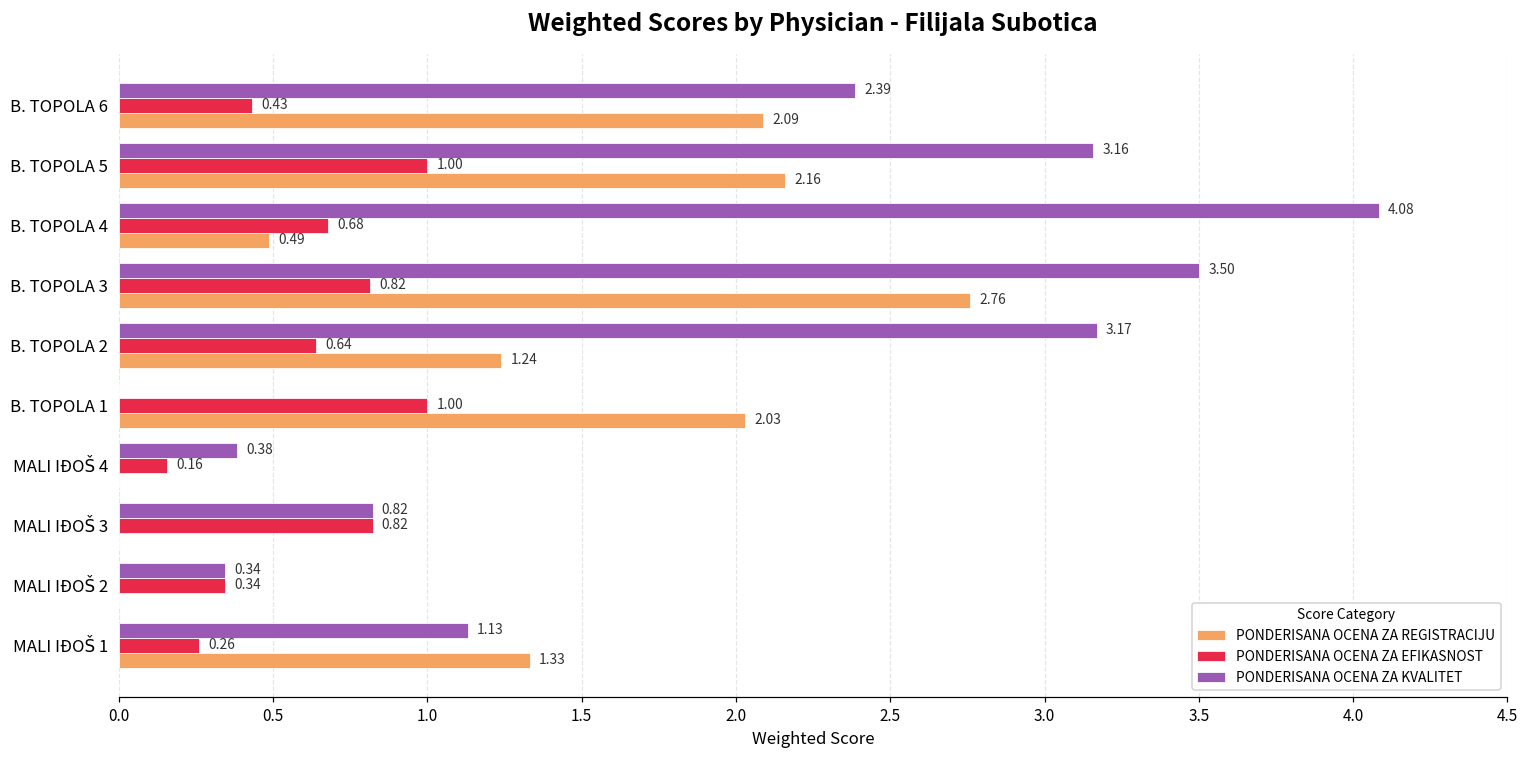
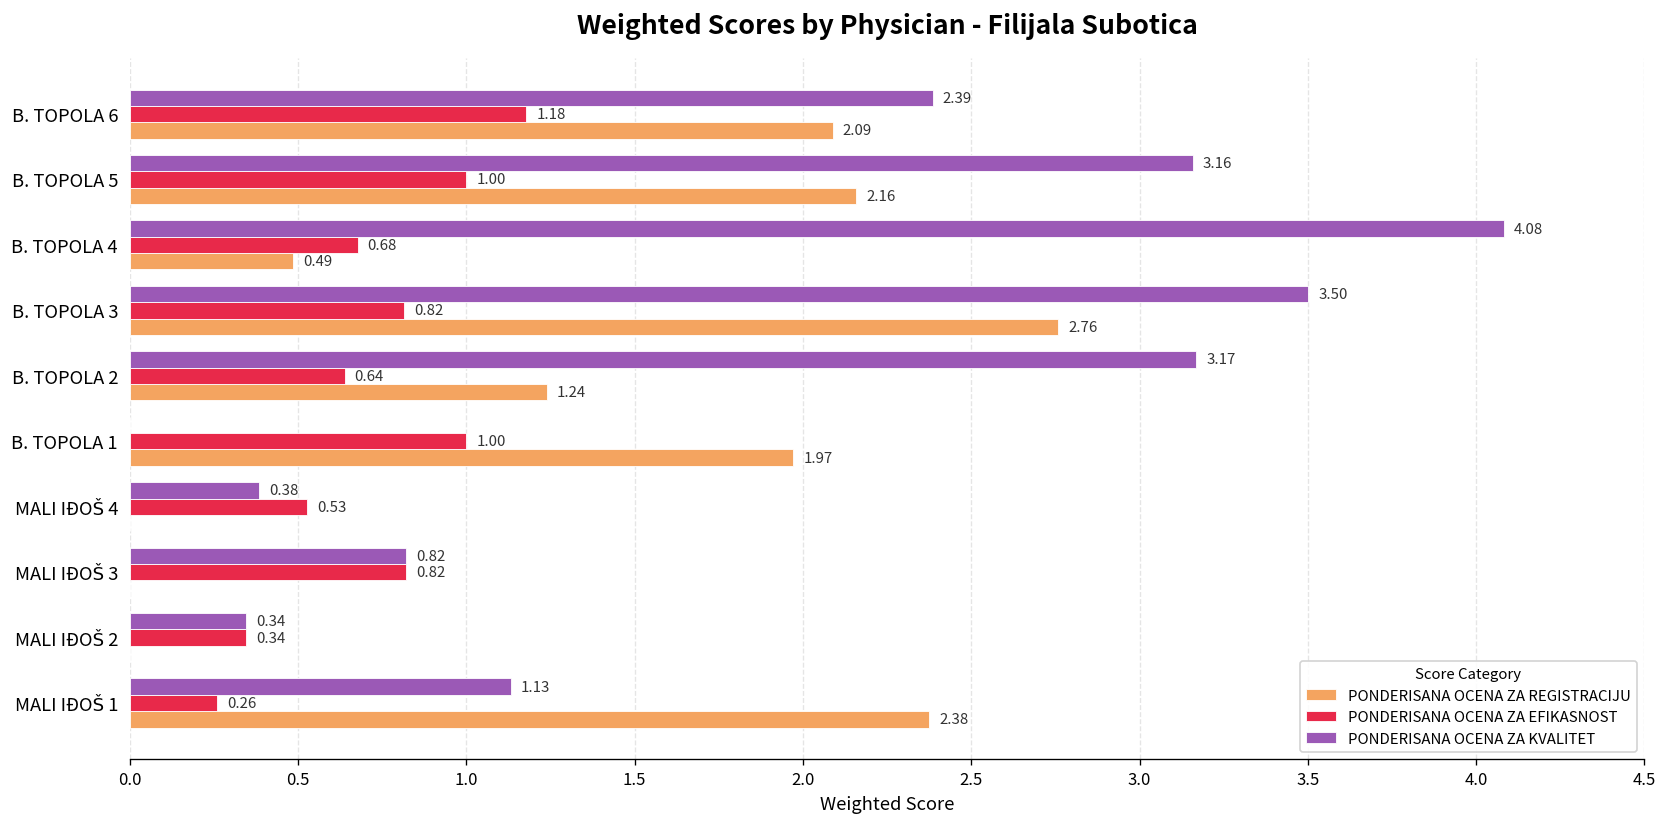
  {
    "PONDERISANA OCENA ZA REGISTRACIJU": {
      "B. TOPOLA 6": 2.09,
      "B. TOPOLA 5": 2.16,
      "B. TOPOLA 4": 0.49,
      "B. TOPOLA 3": 2.76,
      "B. TOPOLA 2": 1.24,
-     "B. TOPOLA 1": 2.03,
-     "MALI IĐOŠ 1": 1.33
+     "B. TOPOLA 1": 1.97,
+     "MALI IĐOŠ 1": 2.38
    },
    "PONDERISANA OCENA ZA EFIKASNOST": {
-     "B. TOPOLA 6": 0.43,
+     "B. TOPOLA 6": 1.18,
      "B. TOPOLA 5": 1.00,
      "B. TOPOLA 4": 0.68,
      "B. TOPOLA 3": 0.82,
      "B. TOPOLA 2": 0.64,
      "B. TOPOLA 1": 1.00,
-     "MALI IĐOŠ 4": 0.16,
+     "MALI IĐOŠ 4": 0.53,
      "MALI IĐOŠ 3": 0.82,
      "MALI IĐOŠ 2": 0.34,
      "MALI IĐOŠ 1": 0.26
    },
    "PONDERISANA OCENA ZA KVALITET": {
      "B. TOPOLA 6": 2.39,
      "B. TOPOLA 5": 3.16,
      "B. TOPOLA 4": 4.08,
      "B. TOPOLA 3": 3.50,
      "B. TOPOLA 2": 3.17,
      "MALI IĐOŠ 4": 0.38,
      "MALI IĐOŠ 3": 0.82,
      "MALI IĐOŠ 2": 0.34,
      "MALI IĐOŠ 1": 1.13
    }
  }
